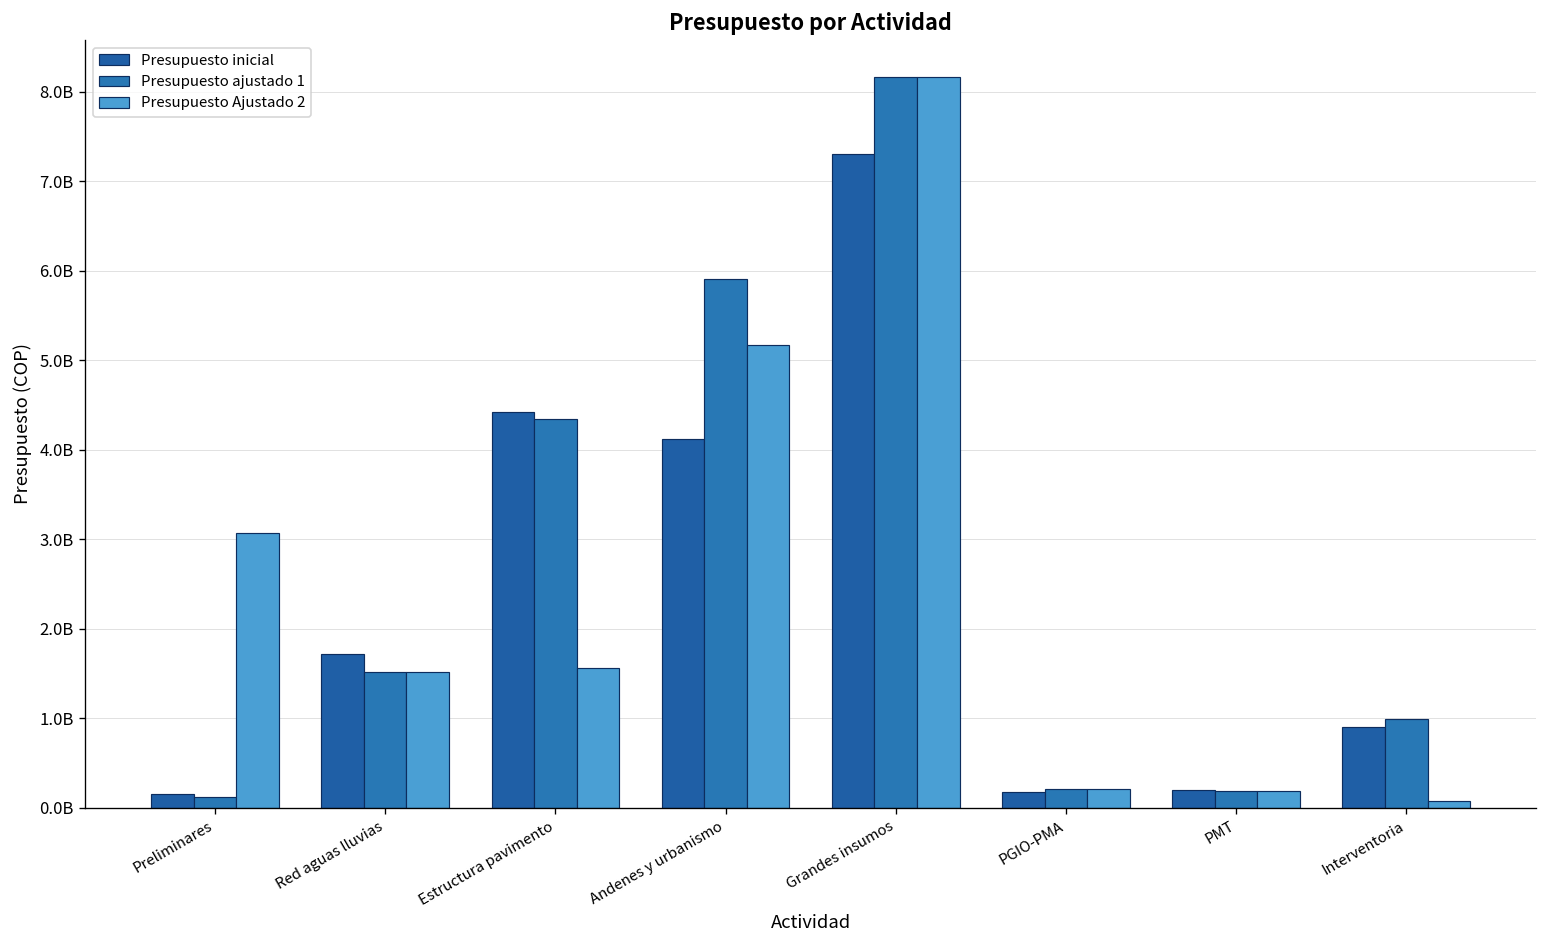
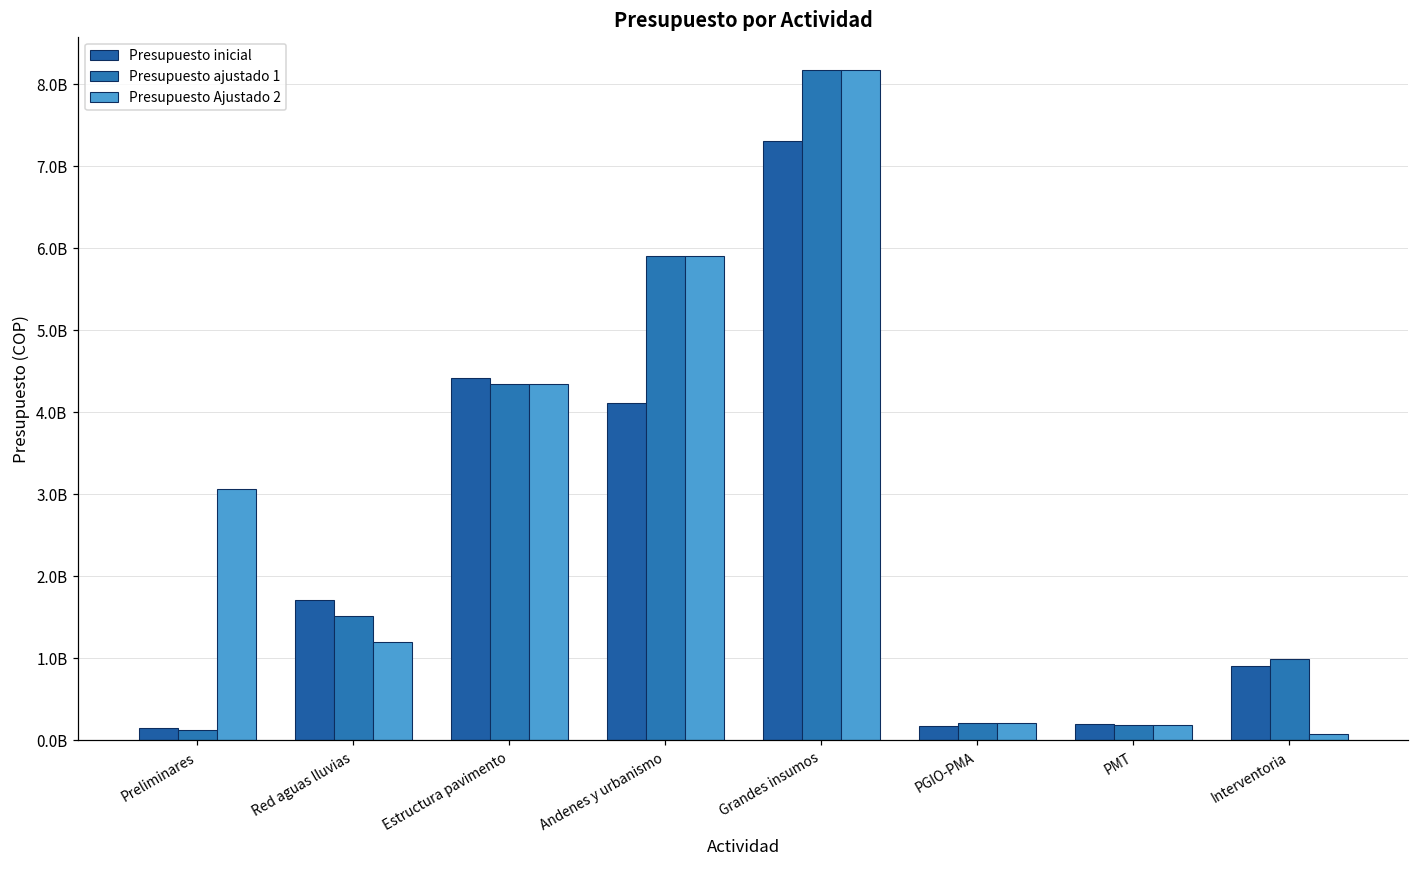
  {
    "Presupuesto Ajustado 2": {
      "Preliminares": 3100000000,
-     "Red aguas lluvias": 1500000000,
-     "Estructura pavimento": 1600000000,
-     "Andenes y urbanismo": 5200000000,
+     "Red aguas lluvias": 1200000000,
+     "Estructura pavimento": 4300000000,
+     "Andenes y urbanismo": 5900000000,
      "Grandes insumos": 8200000000,
      "PGIO-PMA": 200000000,
      "PMT": 200000000,
      "Interventoria": 100000000
    }
  }
